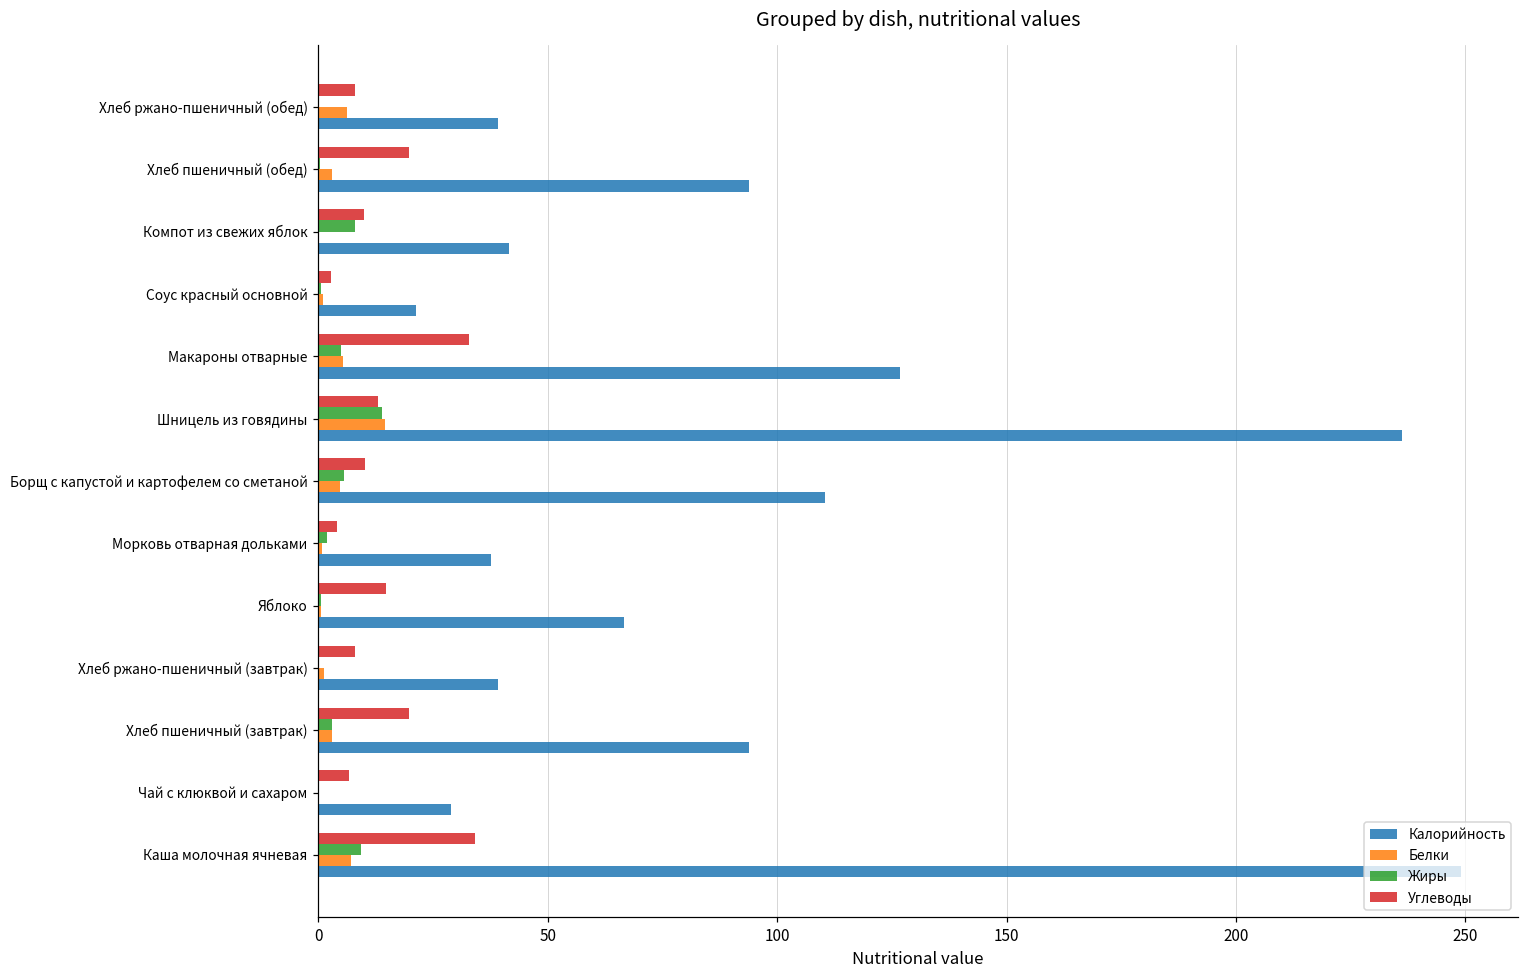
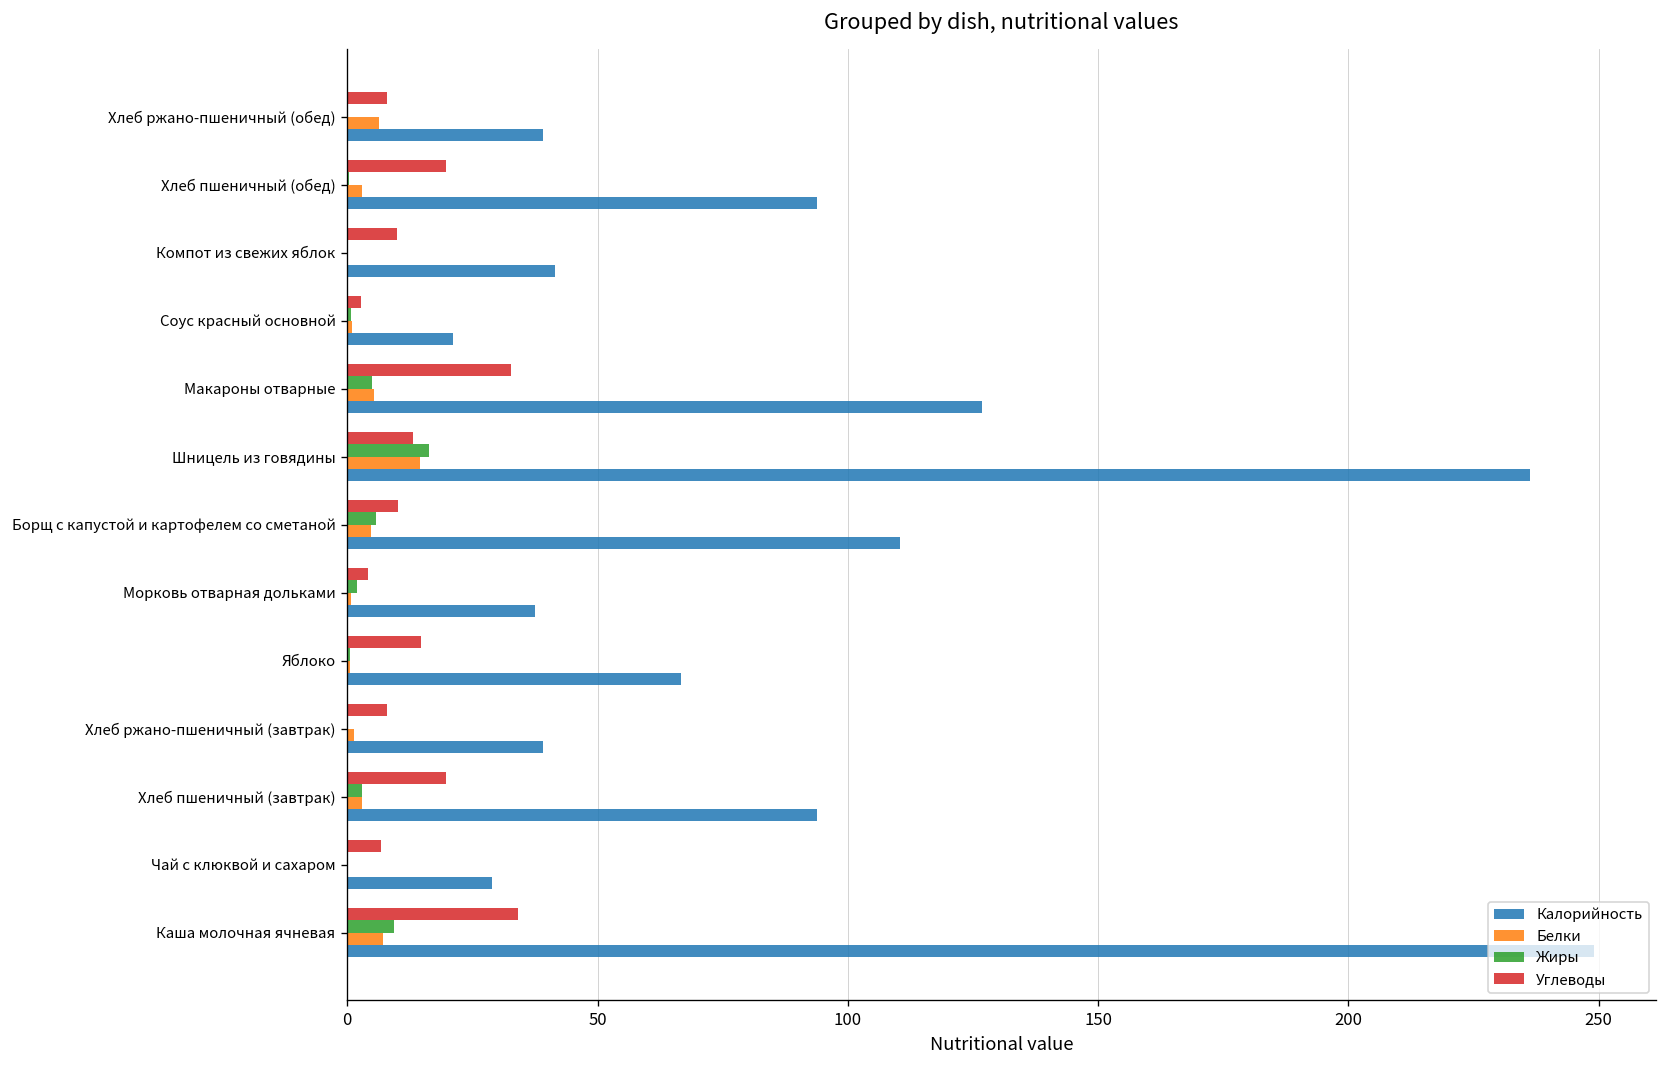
  {
    "Калорийность": {
      "Хлеб ржано-пшеничный (обед)": 39,
      "Хлеб пшеничный (обед)": 94,
      "Компот из свежих яблок": 42,
      "Соус красный основной": 21,
      "Макароны отварные": 127,
      "Шницель из говядины": 236,
      "Борщ с капустой и картофелем со сметаной": 110,
      "Морковь отварная дольками": 38,
      "Яблоко": 67,
      "Хлеб ржано-пшеничный (завтрак)": 39,
      "Хлеб пшеничный (завтрак)": 94,
      "Чай с клюквой и сахаром": 29
    },
    "Белки": {
      "Хлеб ржано-пшеничный (обед)": 6,
      "Хлеб пшеничный (обед)": 3,
      "Соус красный основной": 1,
      "Макароны отварные": 5,
      "Шницель из говядины": 15,
      "Борщ с капустой и картофелем со сметаной": 5,
      "Морковь отварная дольками": 1,
      "Яблоко": 1,
      "Хлеб ржано-пшеничный (завтрак)": 1,
      "Хлеб пшеничный (завтрак)": 3,
      "Каша молочная ячневая": 7
    },
    "Жиры": {
-     "Компот из свежих яблок": 8,
+     "Компот из свежих яблок": 0,
      "Соус красный основной": 1,
      "Макароны отварные": 5,
-     "Шницель из говядины": 14,
+     "Шницель из говядины": 16,
      "Борщ с капустой и картофелем со сметаной": 6,
      "Морковь отварная дольками": 2,
      "Яблоко": 1,
      "Хлеб пшеничный (завтрак)": 3,
      "Каша молочная ячневая": 9
    },
    "Углеводы": {
      "Хлеб ржано-пшеничный (обед)": 8,
      "Хлеб пшеничный (обед)": 20,
      "Компот из свежих яблок": 10,
      "Соус красный основной": 3,
      "Макароны отварные": 33,
      "Шницель из говядины": 13,
      "Борщ с капустой и картофелем со сметаной": 10,
      "Морковь отварная дольками": 4,
      "Яблоко": 15,
      "Хлеб ржано-пшеничный (завтрак)": 8,
      "Хлеб пшеничный (завтрак)": 20,
      "Чай с клюквой и сахаром": 7,
      "Каша молочная ячневая": 34
    }
  }
